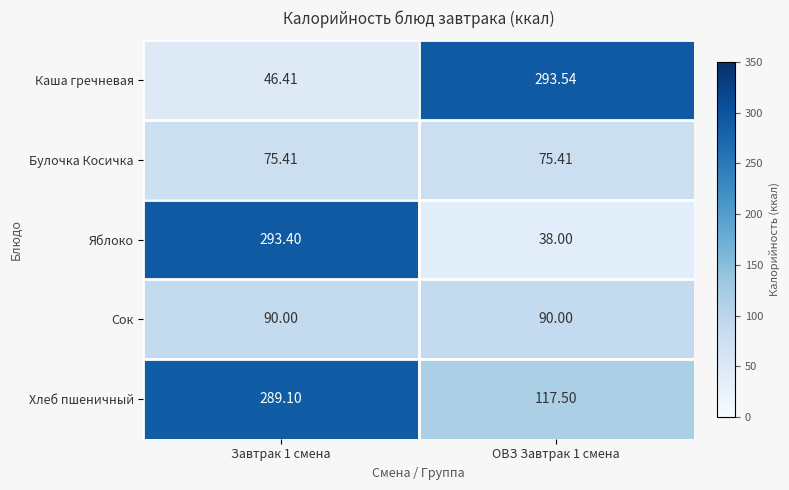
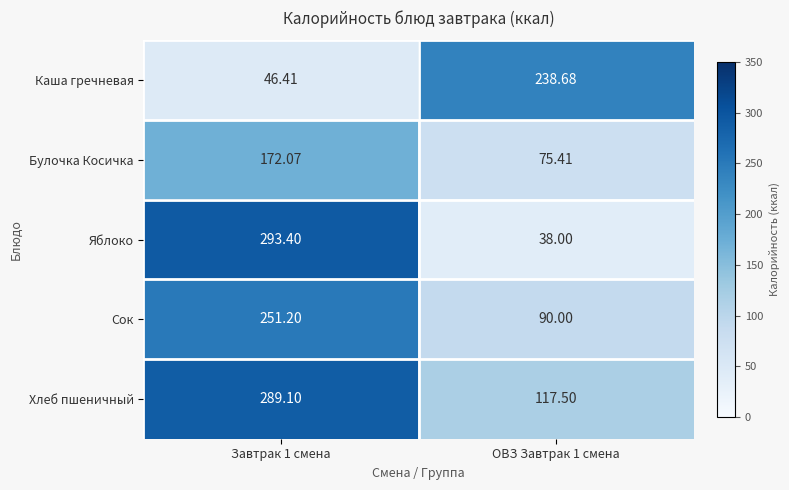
  {
    "Каша гречневая": {
      "Завтрак 1 смена": 46.41,
-     "ОВЗ Завтрак 1 смена": 293.54
+     "ОВЗ Завтрак 1 смена": 238.68
    },
    "Булочка Косичка": {
-     "Завтрак 1 смена": 75.41,
+     "Завтрак 1 смена": 172.07,
      "ОВЗ Завтрак 1 смена": 75.41
    },
    "Яблоко": {
      "Завтрак 1 смена": 293.40,
      "ОВЗ Завтрак 1 смена": 38.00
    },
    "Сок": {
-     "Завтрак 1 смена": 90.00,
+     "Завтрак 1 смена": 251.20,
      "ОВЗ Завтрак 1 смена": 90.00
    },
    "Хлеб пшеничный": {
      "Завтрак 1 смена": 289.10,
      "ОВЗ Завтрак 1 смена": 117.50
    }
  }
